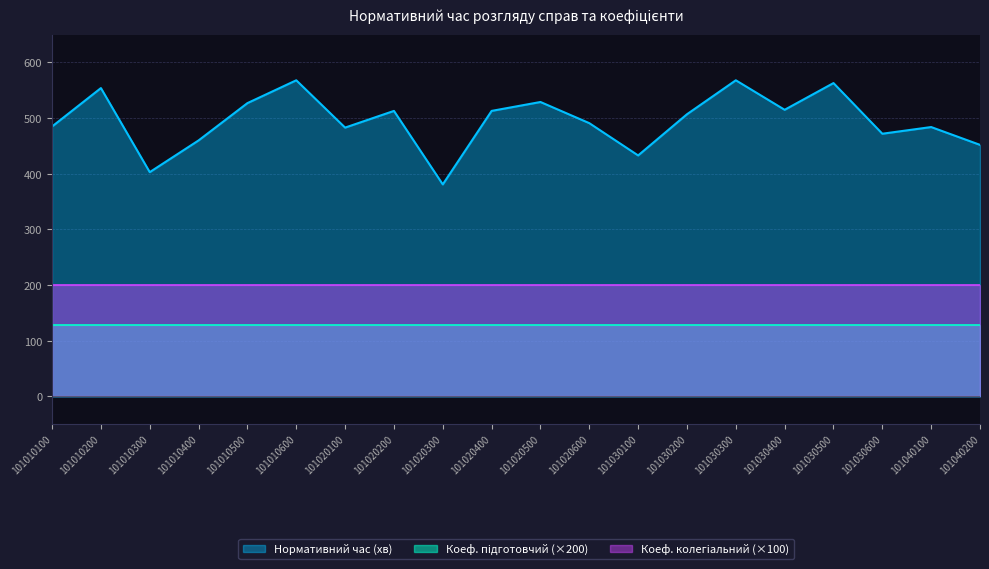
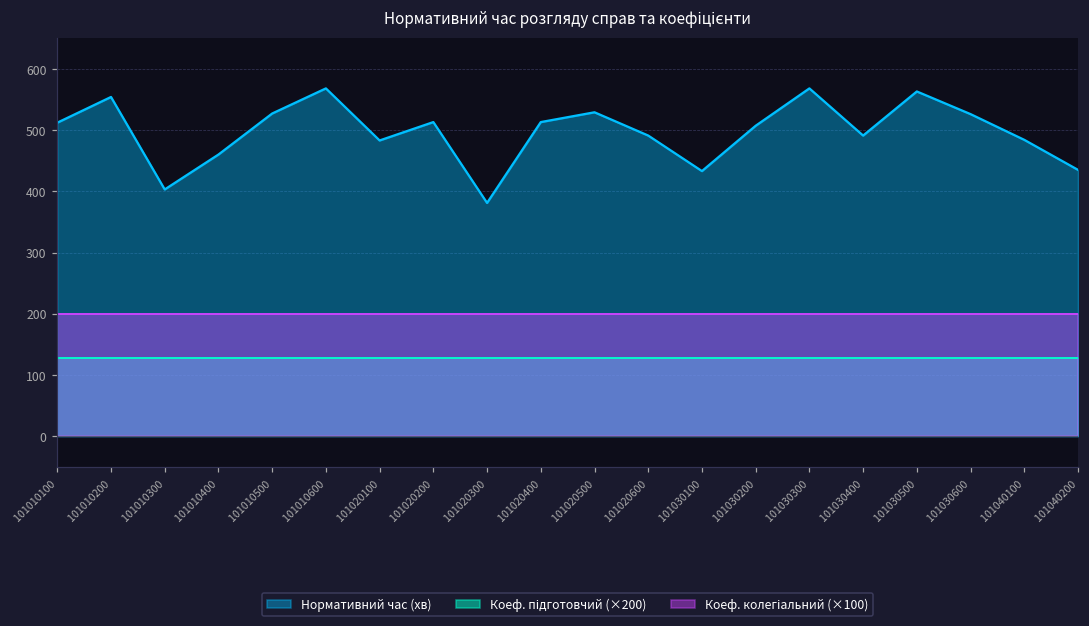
  {
    "Нормативний час (хв)": {
-     "101010100": 490,
+     "101010100": 510,
      "101010200": 550,
      "101010300": 400,
      "101010400": 460,
      "101010500": 530,
      "101010600": 570,
      "101020100": 480,
      "101020200": 510,
      "101020300": 380,
      "101020400": 510,
      "101020500": 530,
      "101020600": 490,
      "101030100": 430,
      "101030200": 510,
      "101030300": 570,
-     "101030400": 520,
+     "101030400": 490,
      "101030500": 560,
-     "101030600": 470,
+     "101030600": 530,
      "101040100": 480,
-     "101040200": 450
+     "101040200": 440
    },
    "Коеф. підготовчий (×200)": {
      "101010100": 130,
      "101010200": 130,
      "101010300": 130,
      "101010400": 130,
      "101010500": 130,
      "101010600": 130,
      "101020100": 130,
      "101020200": 130,
      "101020300": 130,
      "101020400": 130,
      "101020500": 130,
      "101020600": 130,
      "101030100": 130,
      "101030200": 130,
      "101030300": 130,
      "101030400": 130,
      "101030500": 130,
      "101030600": 130,
      "101040100": 130,
      "101040200": 130
    },
    "Коеф. колегіальний (×100)": {
      "101010100": 200,
      "101010200": 200,
      "101010300": 200,
      "101010400": 200,
      "101010500": 200,
      "101010600": 200,
      "101020100": 200,
      "101020200": 200,
      "101020300": 200,
      "101020400": 200,
      "101020500": 200,
      "101020600": 200,
      "101030100": 200,
      "101030200": 200,
      "101030300": 200,
      "101030400": 200,
      "101030500": 200,
      "101030600": 200,
      "101040100": 200,
      "101040200": 200
    }
  }
